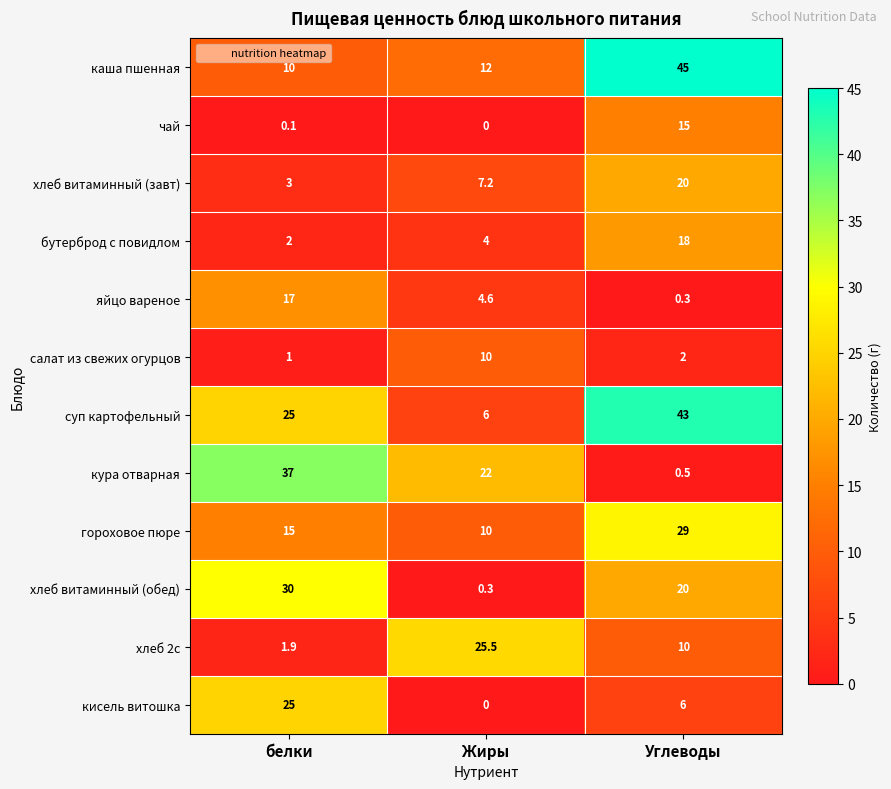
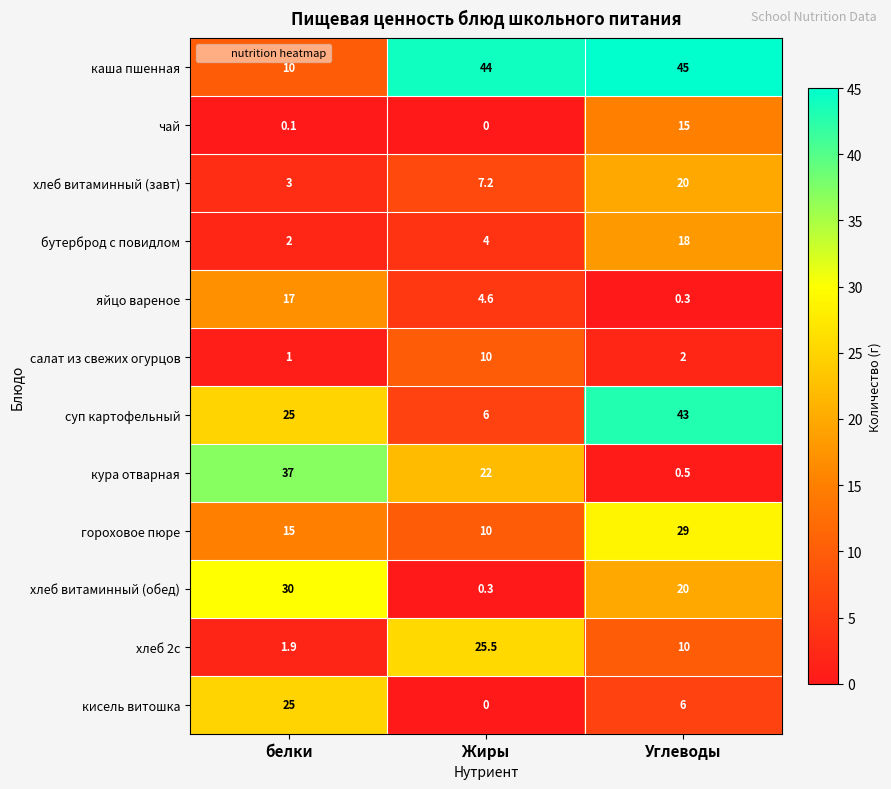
  {
    "каша пшенная": {
-     "Жиры": 12,
+     "Жиры": 44,
      "Углеводы": 45
    },
    "чай": {
      "белки": 0.1,
      "Жиры": 0,
      "Углеводы": 15
    },
    "хлеб витаминный (завт)": {
      "белки": 3,
      "Жиры": 7.2,
      "Углеводы": 20
    },
    "бутерброд с повидлом": {
      "белки": 2,
      "Жиры": 4,
      "Углеводы": 18
    },
    "яйцо вареное": {
      "белки": 17,
      "Жиры": 4.6,
      "Углеводы": 0.3
    },
    "салат из свежих огурцов": {
      "белки": 1,
      "Жиры": 10,
      "Углеводы": 2
    },
    "суп картофельный": {
      "белки": 25,
      "Жиры": 6,
      "Углеводы": 43
    },
    "кура отварная": {
      "белки": 37,
      "Жиры": 22,
      "Углеводы": 0.5
    },
    "гороховое пюре": {
      "белки": 15,
      "Жиры": 10,
      "Углеводы": 29
    },
    "хлеб витаминный (обед)": {
      "белки": 30,
      "Жиры": 0.3,
      "Углеводы": 20
    },
    "хлеб 2с": {
      "белки": 1.9,
      "Жиры": 25.5,
      "Углеводы": 10
    },
    "кисель витошка": {
      "белки": 25,
      "Жиры": 0,
      "Углеводы": 6
    }
  }
